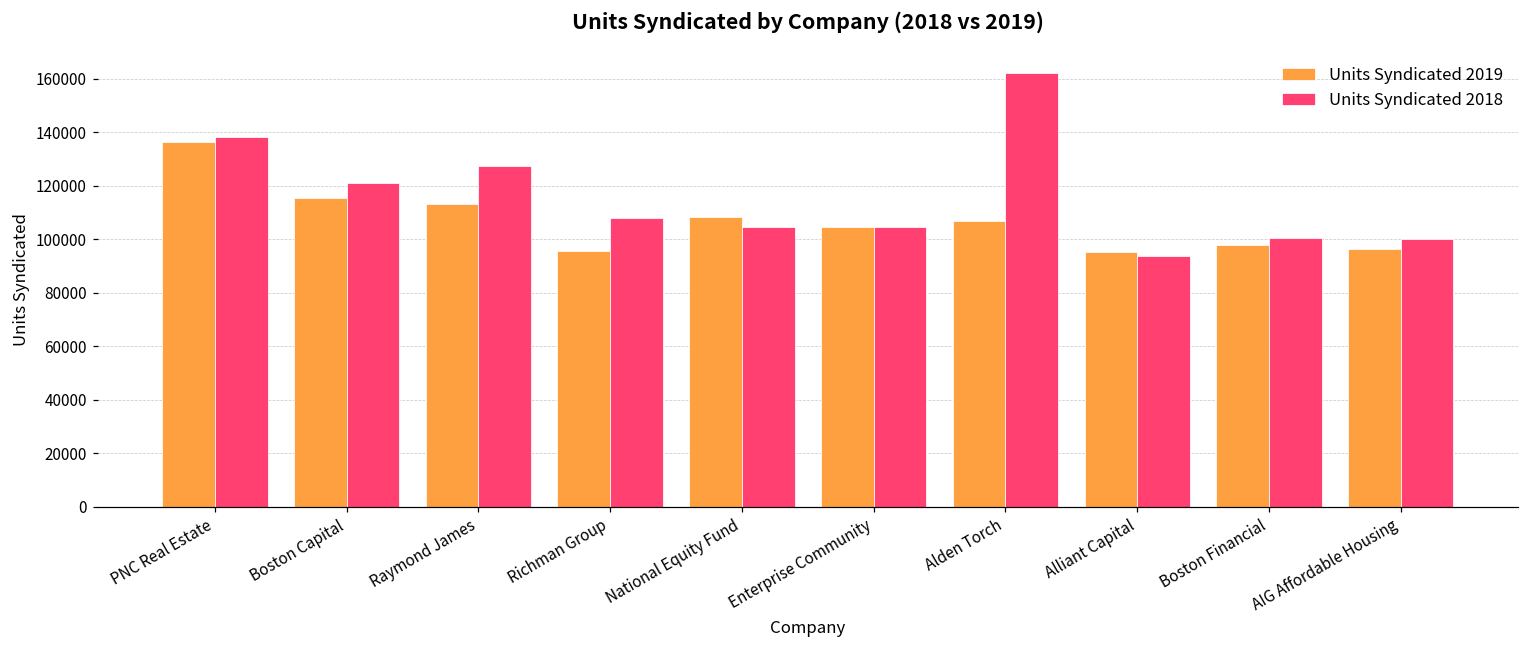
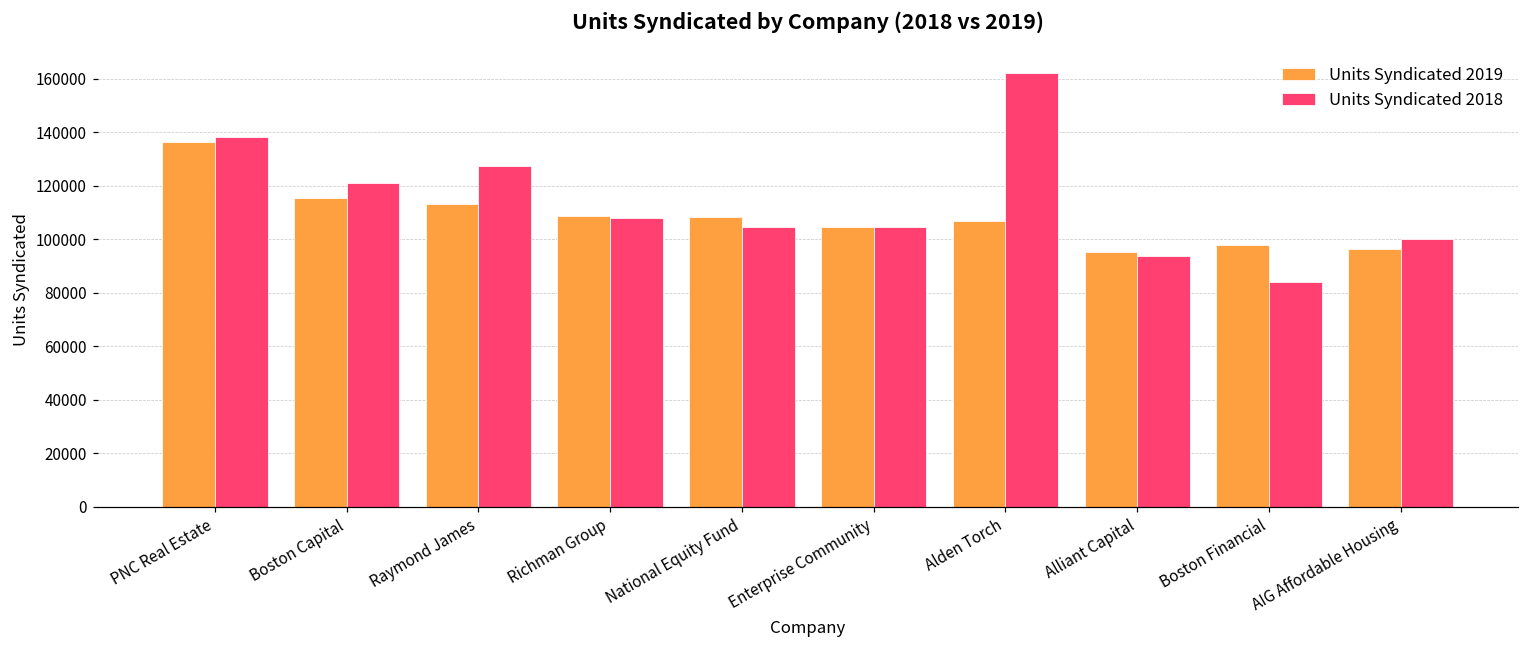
  {
    "Units Syndicated 2019": {
      "PNC Real Estate": 136000,
      "Boston Capital": 115000,
      "Raymond James": 113000,
-     "Richman Group": 96000,
+     "Richman Group": 109000,
      "National Equity Fund": 108000,
      "Enterprise Community": 104000,
      "Alden Torch": 107000,
      "Alliant Capital": 95000,
      "Boston Financial": 98000,
      "AIG Affordable Housing": 96000
    },
    "Units Syndicated 2018": {
      "PNC Real Estate": 138000,
      "Boston Capital": 121000,
      "Raymond James": 127000,
      "Richman Group": 108000,
      "National Equity Fund": 104000,
      "Enterprise Community": 105000,
      "Alden Torch": 162000,
      "Alliant Capital": 94000,
-     "Boston Financial": 100000,
+     "Boston Financial": 84000,
      "AIG Affordable Housing": 100000
    }
  }
